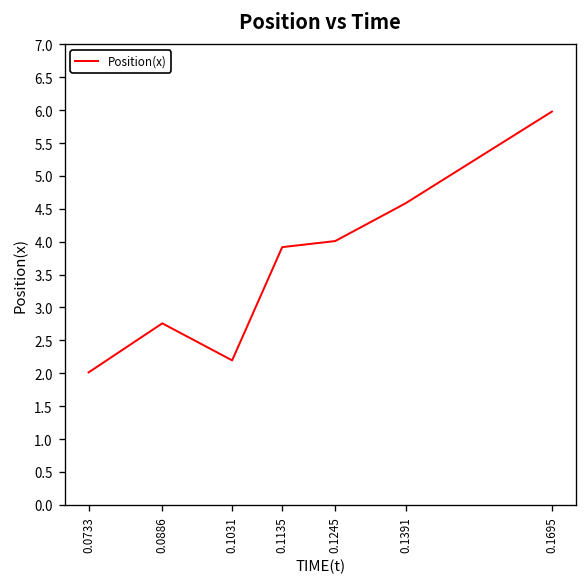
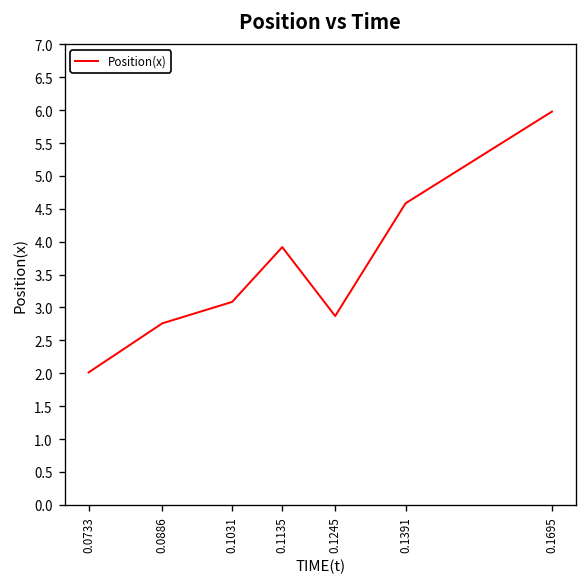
  {
    "0.0733": 2.0,
    "0.0886": 2.8,
-   "0.1031": 2.2,
+   "0.1031": 3.1,
    "0.1135": 3.9,
-   "0.1245": 4.0,
+   "0.1245": 2.9,
    "0.1391": 4.6,
    "0.1695": 6.0
  }
